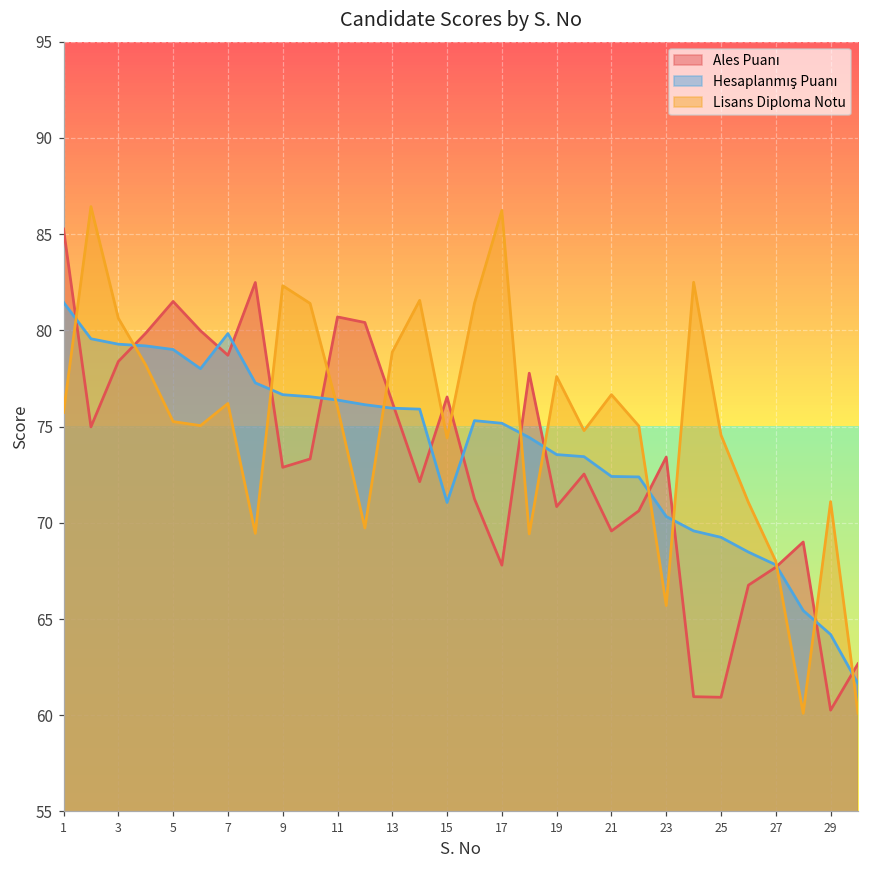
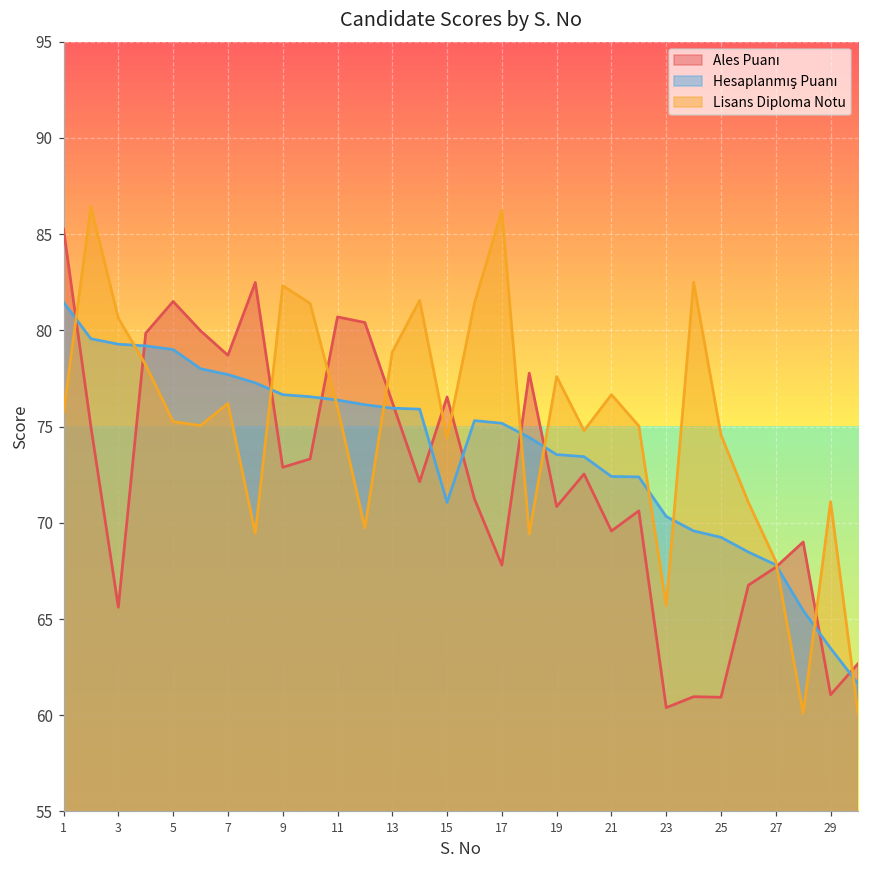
  {
    "Ales Puanı": {
      "1": 85.3,
-     "3": 78.4,
+     "3": 65.6,
      "5": 81.5,
      "7": 78.7,
      "9": 72.9,
      "11": 80.7,
      "13": 76.3,
      "15": 76.5,
      "17": 67.8,
      "19": 70.8,
      "21": 69.6,
-     "23": 73.4,
+     "23": 60.4,
      "25": 60.9,
-     "29": 60.3
+     "29": 61.1
    },
    "Hesaplanmış Puanı": {
      "1": 81.5,
      "3": 79.3,
      "5": 79.0,
-     "7": 79.8,
+     "7": 77.7,
      "9": 76.7,
      "11": 76.4,
      "13": 76.0,
      "15": 71.1,
      "17": 75.2,
      "19": 73.5,
      "21": 72.4,
      "23": 70.3,
      "25": 69.2,
-     "29": 64.2
+     "29": 63.5
    },
    "Lisans Diploma Notu": {
      "1": 75.7,
      "3": 80.6,
      "5": 75.3,
      "7": 76.2,
      "9": 82.3,
      "11": 76.0,
      "13": 78.9,
      "15": 74.4,
      "17": 86.2,
      "19": 77.6,
      "21": 76.7,
      "23": 65.7,
      "25": 74.6,
      "27": 68.0,
      "29": 71.1
    }
  }
